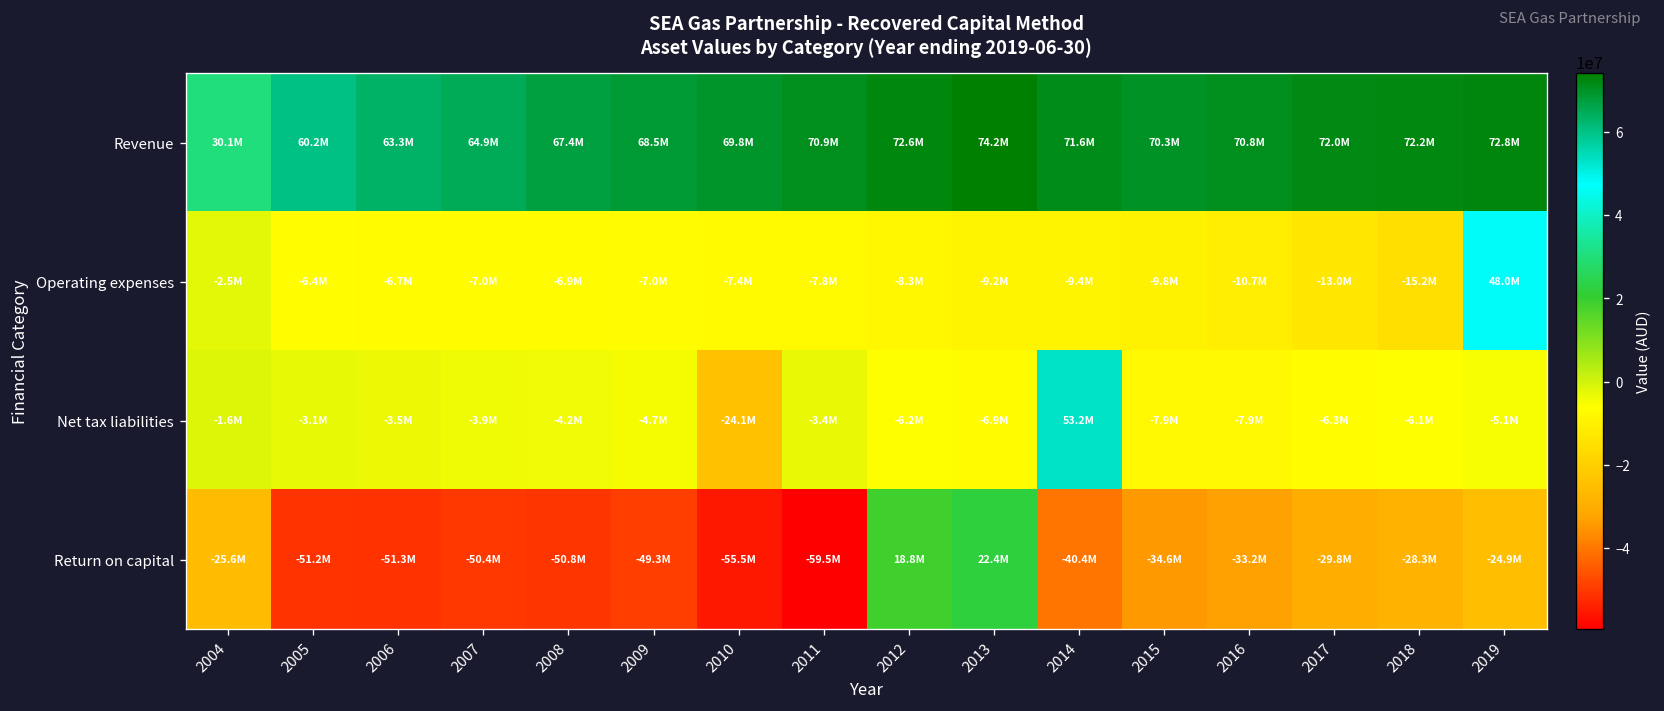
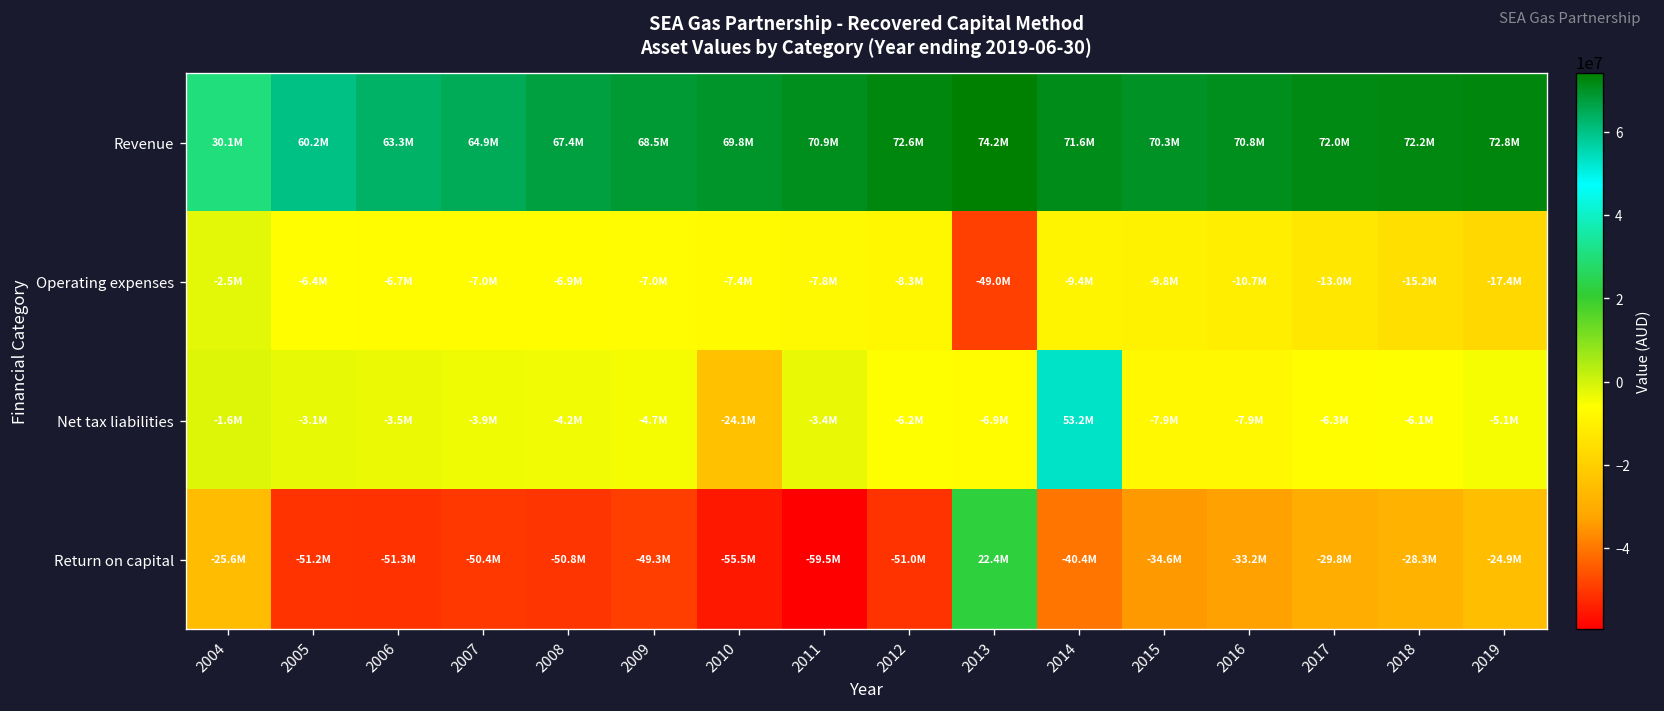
  {
    "Revenue": {
      "2004": "30.1M",
      "2005": "60.2M",
      "2006": "63.3M",
      "2007": "64.9M",
      "2008": "67.4M",
      "2009": "68.5M",
      "2010": "69.8M",
      "2011": "70.9M",
      "2012": "72.6M",
      "2013": "74.2M",
      "2014": "71.6M",
      "2015": "70.3M",
      "2016": "70.8M",
      "2017": "72.0M",
      "2018": "72.2M",
      "2019": "72.8M"
    },
    "Operating expenses": {
      "2004": "-2.5M",
      "2005": "-6.4M",
      "2006": "-6.7M",
      "2007": "-7.0M",
      "2008": "-6.9M",
      "2009": "-7.0M",
      "2010": "-7.4M",
      "2011": "-7.8M",
      "2012": "-8.3M",
-     "2013": "-9.2M",
+     "2013": "-49.0M",
      "2014": "-9.4M",
      "2015": "-9.8M",
      "2016": "-10.7M",
      "2017": "-13.0M",
      "2018": "-15.2M",
-     "2019": "48.0M"
+     "2019": "-17.4M"
    },
    "Net tax liabilities": {
      "2004": "-1.6M",
      "2005": "-3.1M",
      "2006": "-3.5M",
      "2007": "-3.9M",
      "2008": "-4.2M",
      "2009": "-4.7M",
      "2010": "-24.1M",
      "2011": "-3.4M",
      "2012": "-6.2M",
      "2013": "-6.9M",
      "2014": "53.2M",
      "2015": "-7.9M",
      "2016": "-7.9M",
      "2017": "-6.3M",
      "2018": "-6.1M",
      "2019": "-5.1M"
    },
    "Return on capital": {
      "2004": "-25.6M",
      "2005": "-51.2M",
      "2006": "-51.3M",
      "2007": "-50.4M",
      "2008": "-50.8M",
      "2009": "-49.3M",
      "2010": "-55.5M",
      "2011": "-59.5M",
-     "2012": "18.8M",
+     "2012": "-51.0M",
      "2013": "22.4M",
      "2014": "-40.4M",
      "2015": "-34.6M",
      "2016": "-33.2M",
      "2017": "-29.8M",
      "2018": "-28.3M",
      "2019": "-24.9M"
    }
  }
